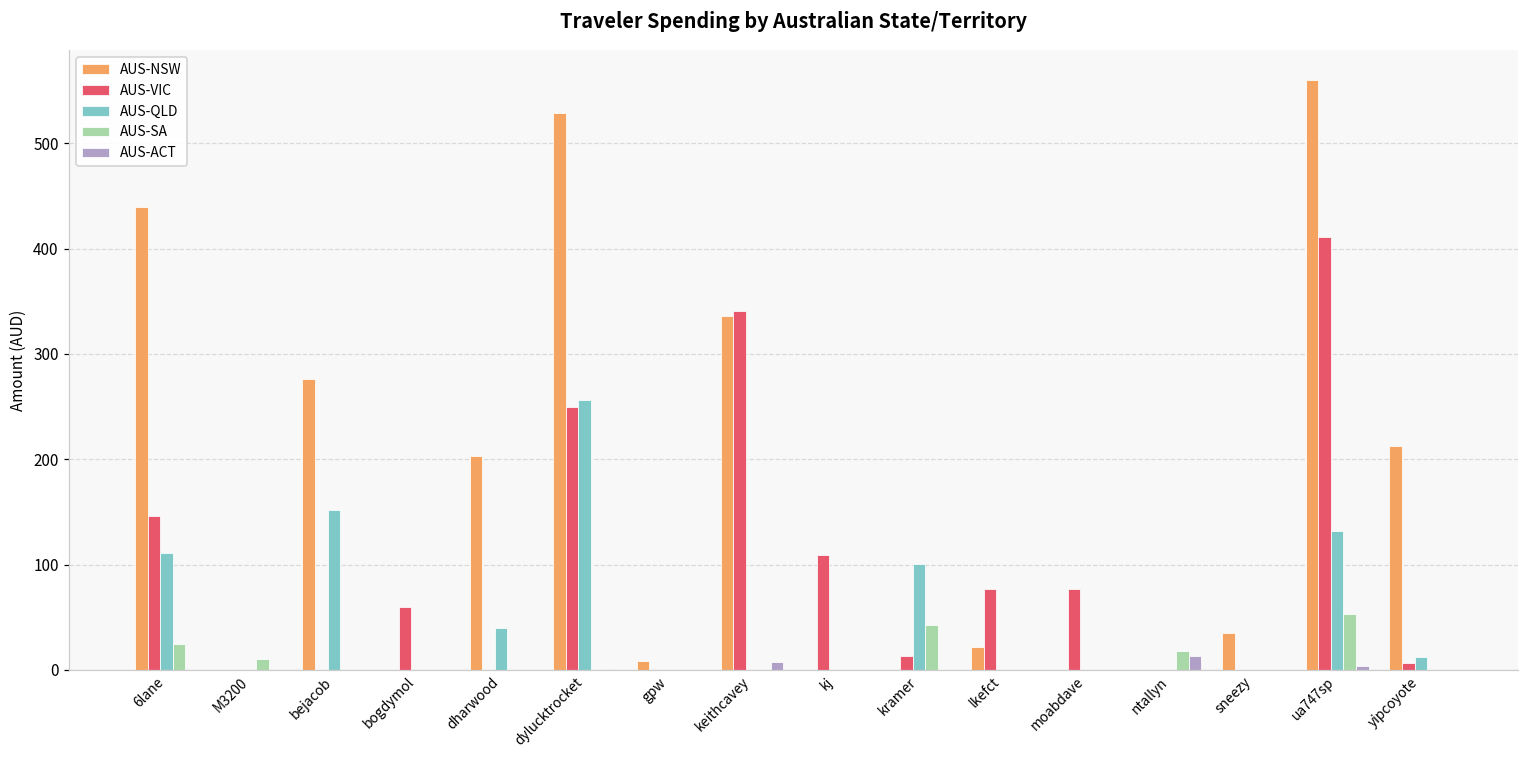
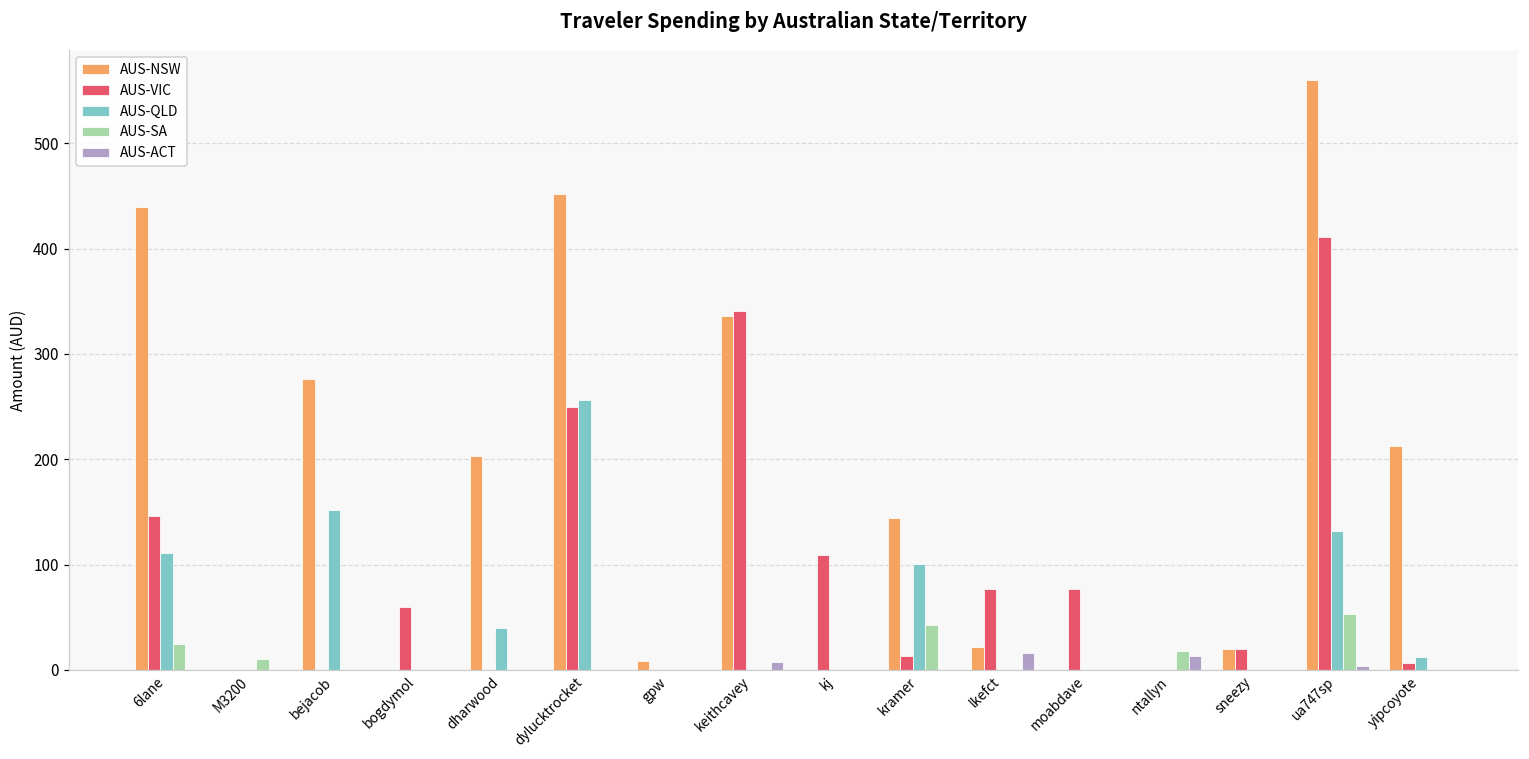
  {
    "AUS-NSW": {
      "6lane": 440,
      "M3200": 0,
      "bejacob": 280,
      "bogdymol": 0,
      "dharwood": 200,
-     "dylucktrocket": 530,
+     "dylucktrocket": 450,
      "gpw": 10,
      "keithcavey": 340,
      "kj": 0,
-     "kramer": 0,
+     "kramer": 140,
      "lkefct": 20,
      "moabdave": 0,
      "ntallyn": 0,
-     "sneezy": 40,
+     "sneezy": 20,
      "ua747sp": 560,
      "yipcoyote": 210
    },
    "AUS-VIC": {
      "6lane": 150,
      "M3200": 0,
      "bejacob": 0,
      "bogdymol": 60,
      "dharwood": 0,
      "dylucktrocket": 250,
      "gpw": 0,
      "keithcavey": 340,
      "kj": 110,
      "kramer": 10,
      "lkefct": 80,
      "moabdave": 80,
      "ntallyn": 0,
-     "sneezy": 0,
+     "sneezy": 20,
      "ua747sp": 410,
      "yipcoyote": 10
    },
    "AUS-ACT": {
      "6lane": 0,
      "M3200": 0,
      "bejacob": 0,
      "bogdymol": 0,
      "dharwood": 0,
      "gpw": 0,
      "keithcavey": 10,
      "kj": 0,
      "kramer": 0,
-     "lkefct": 0,
+     "lkefct": 20,
      "moabdave": 0,
      "ntallyn": 10,
      "sneezy": 0,
      "ua747sp": 0,
      "yipcoyote": 0
    }
  }
